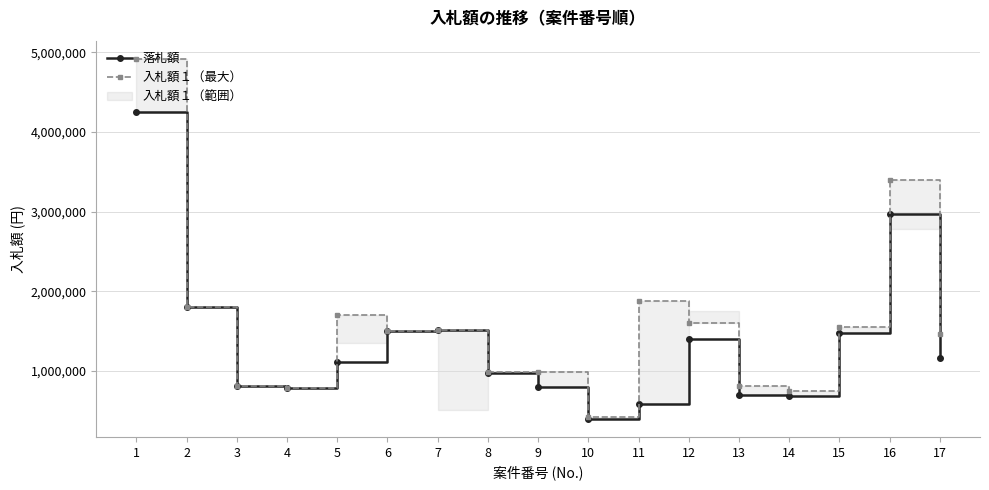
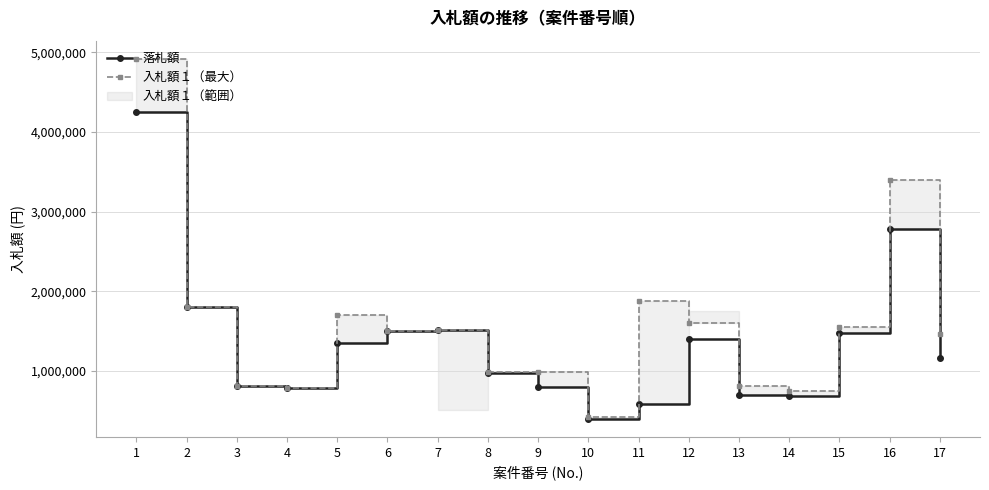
  {
    "落札額": {
      "1": "4,300,000",
-     "5": "1,100,000",
+     "5": "1,400,000",
      "9": "800,000",
      "11": "600,000",
      "12": "1,400,000",
      "13": "700,000",
      "14": "700,000",
      "15": "1,500,000",
-     "16": "3,000,000",
+     "16": "2,800,000",
      "17": "1,200,000"
    }
  }
